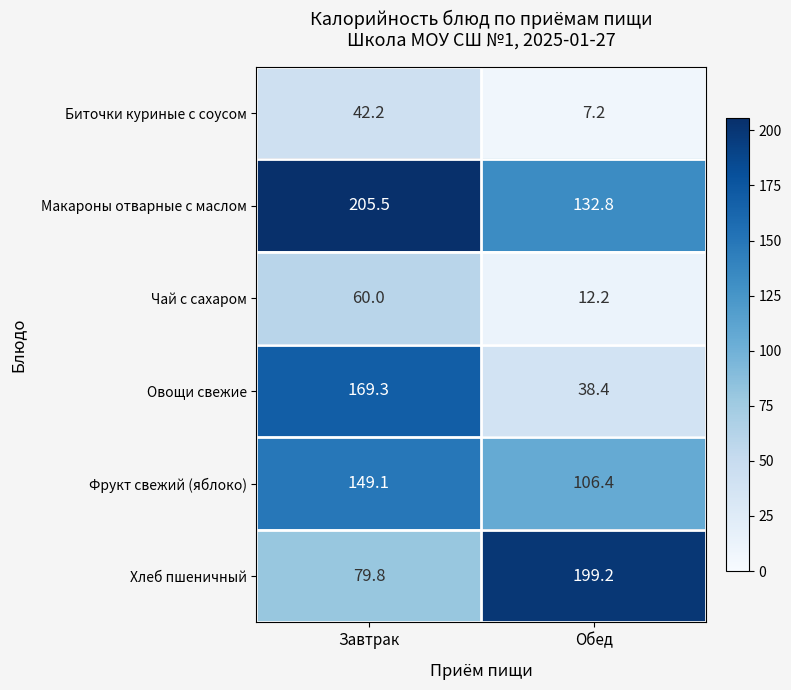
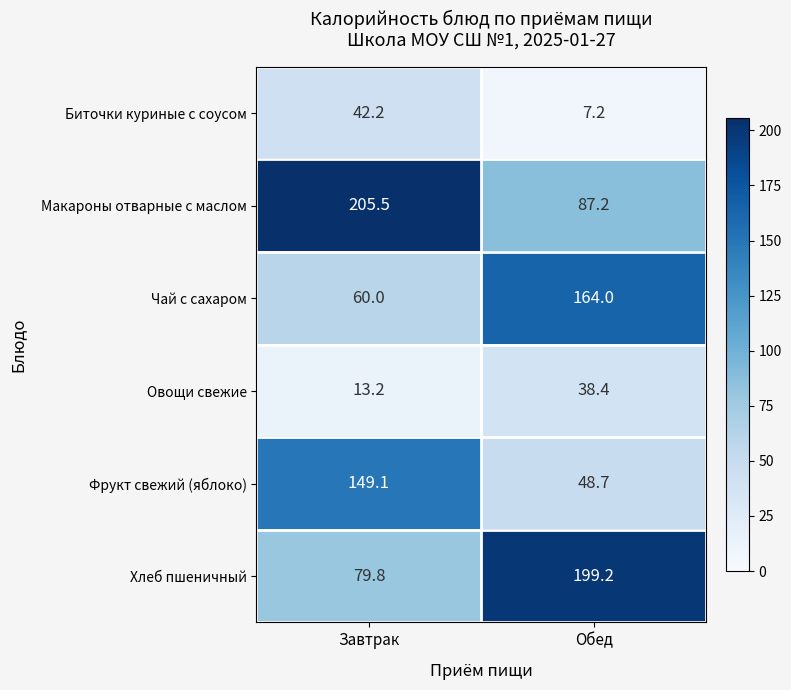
  {
    "Биточки куриные с соусом": {
      "Завтрак": 42.2,
      "Обед": 7.2
    },
    "Макароны отварные с маслом": {
      "Завтрак": 205.5,
-     "Обед": 132.8
+     "Обед": 87.2
    },
    "Чай с сахаром": {
      "Завтрак": 60.0,
-     "Обед": 12.2
+     "Обед": 164.0
    },
    "Овощи свежие": {
-     "Завтрак": 169.3,
+     "Завтрак": 13.2,
      "Обед": 38.4
    },
    "Фрукт свежий (яблоко)": {
      "Завтрак": 149.1,
-     "Обед": 106.4
+     "Обед": 48.7
    },
    "Хлеб пшеничный": {
      "Завтрак": 79.8,
      "Обед": 199.2
    }
  }
